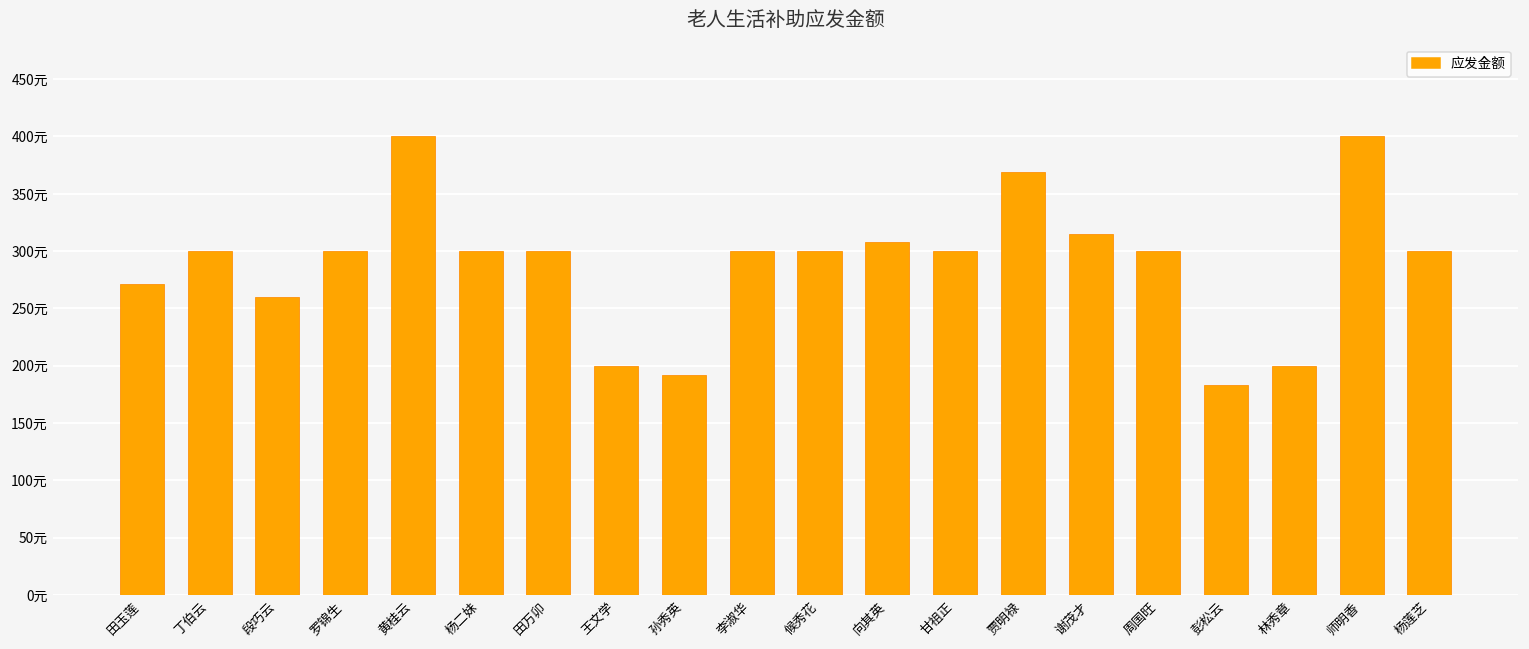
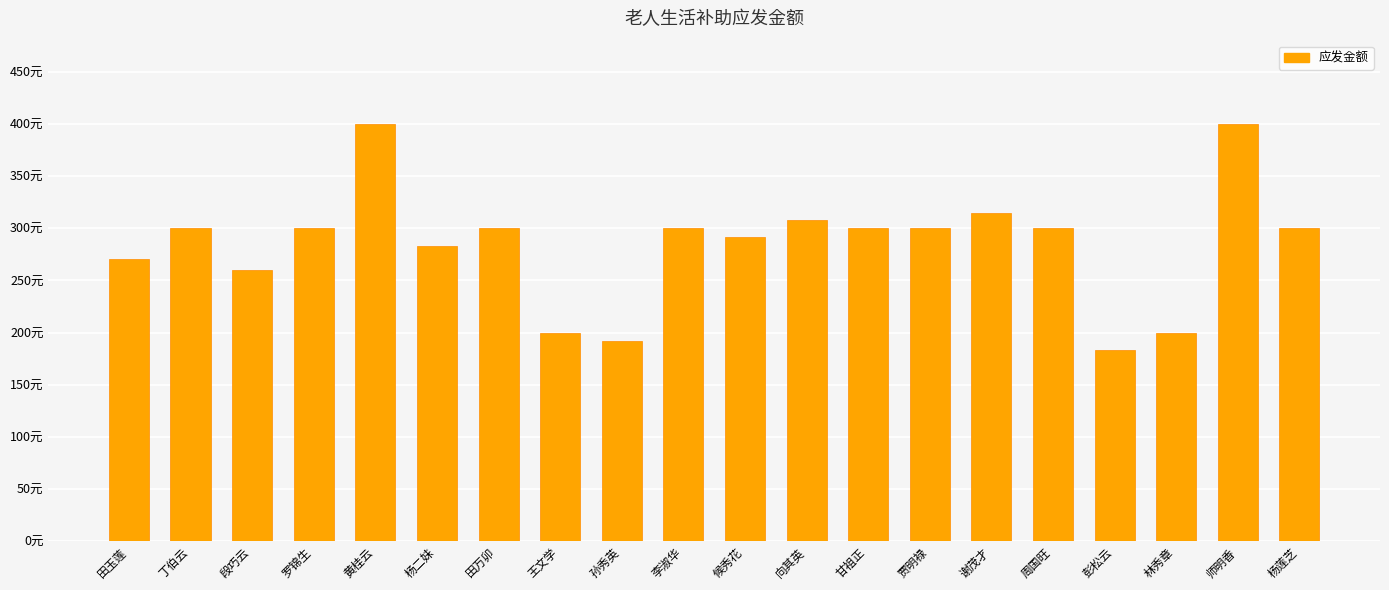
  {
    "田玉莲": "271元",
    "丁伯云": "300元",
    "段巧云": "260元",
    "罗锦生": "300元",
    "黄桂云": "400元",
-   "杨二妹": "300元",
+   "杨二妹": "283元",
    "田万卯": "300元",
    "王文学": "200元",
    "孙秀英": "192元",
    "李淑华": "300元",
-   "候秀花": "300元",
+   "候秀花": "292元",
    "向其英": "308元",
    "甘祖正": "300元",
-   "贾明禄": "369元",
+   "贾明禄": "300元",
    "谢茂才": "315元",
    "周国旺": "300元",
    "彭松云": "183元",
    "林秀章": "200元",
    "师明香": "400元",
    "杨莲芝": "300元"
  }
